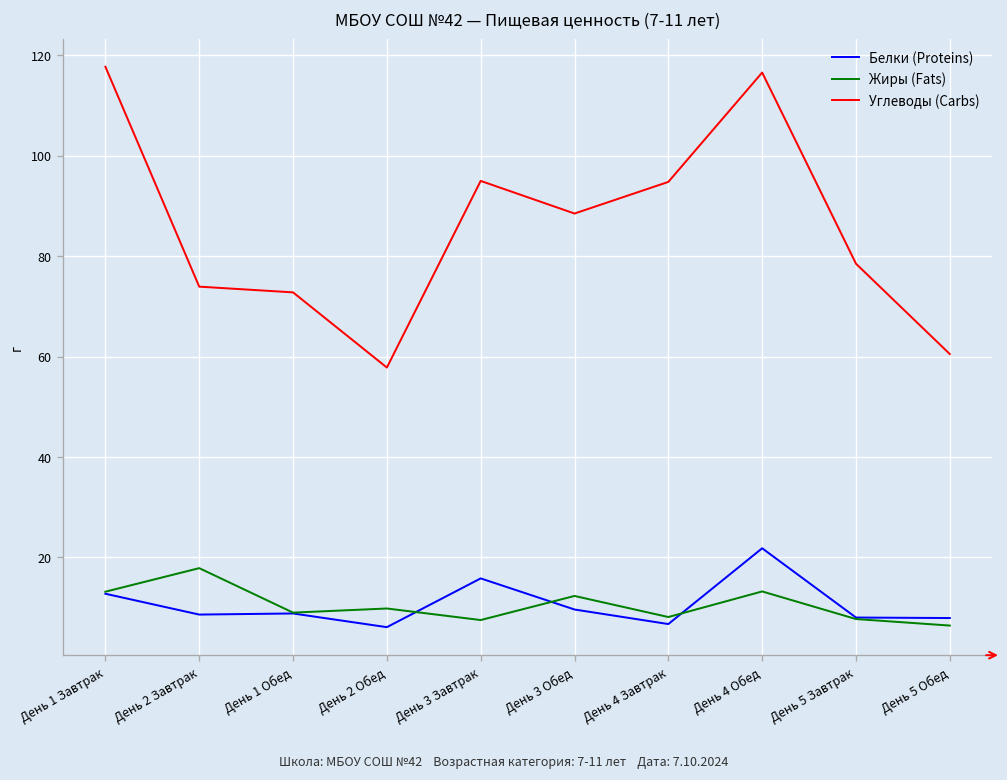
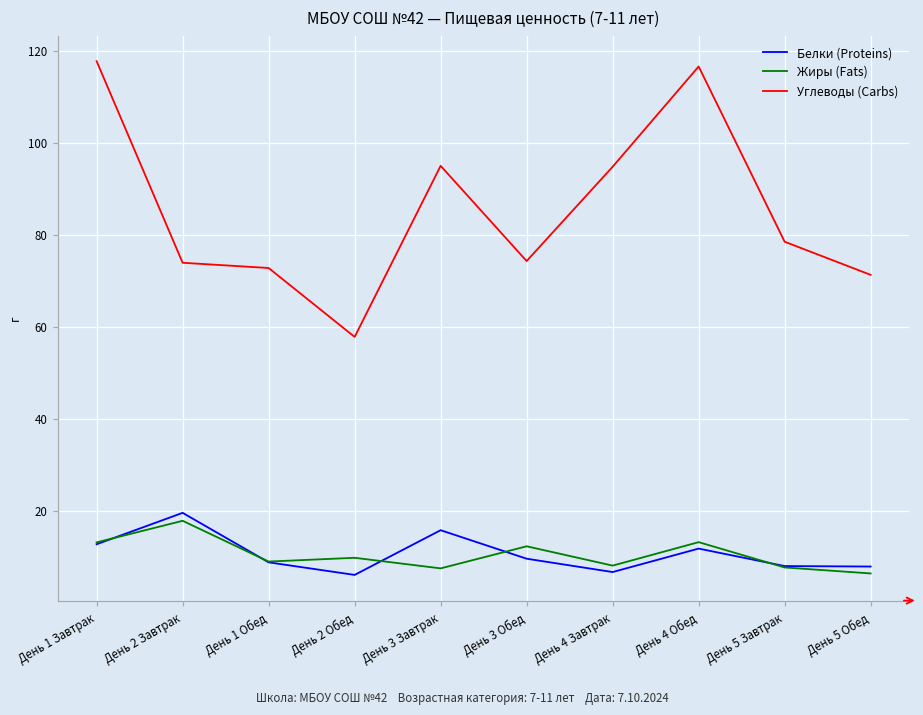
  {
    "Белки (Proteins)": {
-     "День 2 Завтрак": 9,
+     "День 2 Завтрак": 20,
      "День 2 Обед": 6,
      "День 3 Завтрак": 16,
      "День 3 Обед": 10,
      "День 4 Завтрак": 7,
-     "День 4 Обед": 22,
+     "День 4 Обед": 12,
      "День 5 Обед": 8
    },
    "Жиры (Fats)": {
      "День 2 Завтрак": 18,
      "День 2 Обед": 10,
      "День 3 Завтрак": 8,
      "День 3 Обед": 12,
      "День 4 Завтрак": 8,
      "День 4 Обед": 13,
      "День 5 Обед": 6
    },
    "Углеводы (Carbs)": {
      "День 1 Завтрак": 118,
      "День 2 Завтрак": 74,
      "День 1 Обед": 73,
      "День 2 Обед": 58,
      "День 3 Завтрак": 95,
-     "День 3 Обед": 89,
+     "День 3 Обед": 74,
      "День 4 Завтрак": 95,
      "День 4 Обед": 117,
      "День 5 Завтрак": 79,
-     "День 5 Обед": 61
+     "День 5 Обед": 71
    }
  }
